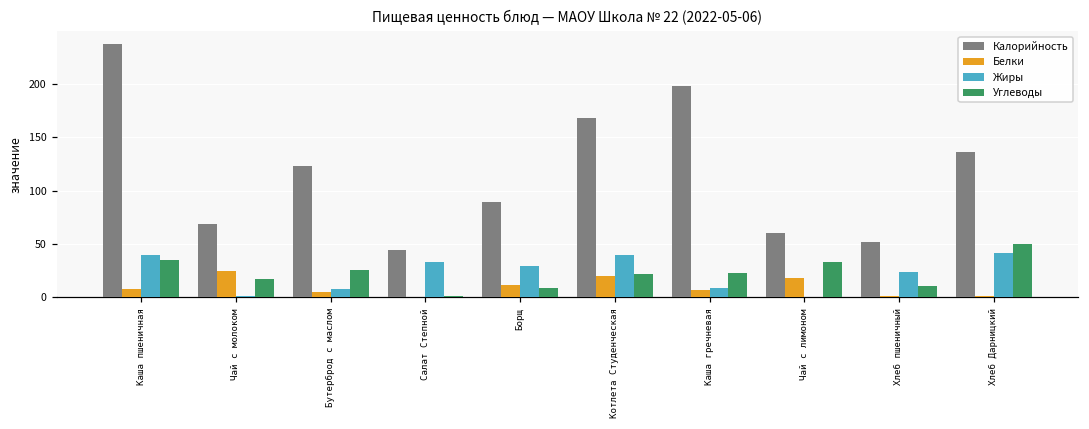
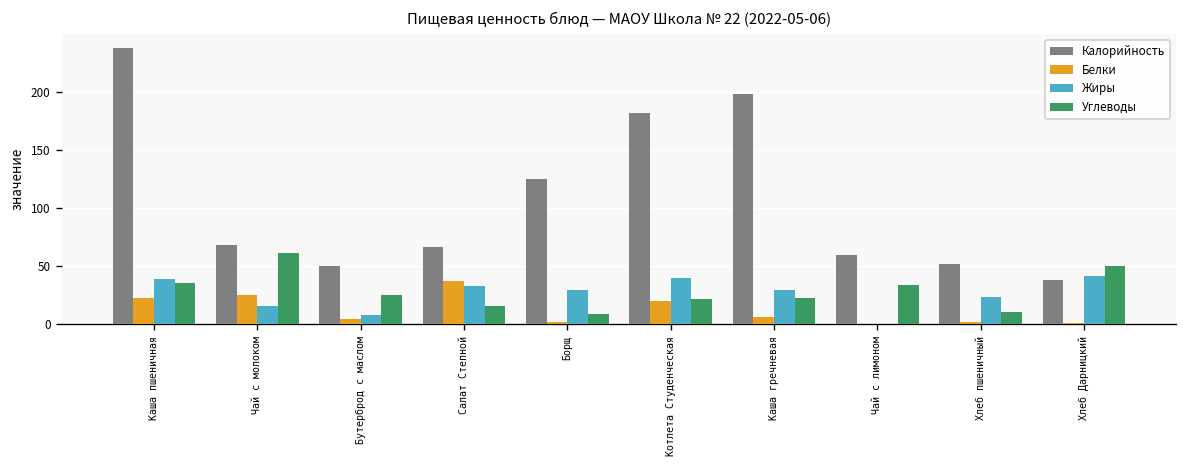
  {
    "Калорийность": {
      "Каша пшеничная": 240,
      "Чай с молоком": 70,
-     "Бутерброд с маслом": 120,
-     "Салат Степной": 40,
-     "Борщ": 90,
-     "Котлета Студенческая": 170,
+     "Бутерброд с маслом": 50,
+     "Салат Степной": 70,
+     "Борщ": 120,
+     "Котлета Студенческая": 180,
      "Каша гречневая": 200,
      "Чай с лимоном": 60,
      "Хлеб пшеничный": 50,
-     "Хлеб Дарницкий": 140
+     "Хлеб Дарницкий": 40
    },
    "Белки": {
-     "Каша пшеничная": 10,
+     "Каша пшеничная": 20,
      "Чай с молоком": 20,
      "Бутерброд с маслом": 10,
-     "Салат Степной": 0,
-     "Борщ": 10,
+     "Салат Степной": 40,
+     "Борщ": 0,
      "Котлета Студенческая": 20,
      "Каша гречневая": 10,
-     "Чай с лимоном": 20
+     "Чай с лимоном": 0
    },
    "Жиры": {
      "Каша пшеничная": 40,
-     "Чай с молоком": 0,
+     "Чай с молоком": 20,
      "Бутерброд с маслом": 10,
      "Салат Степной": 30,
      "Борщ": 30,
      "Котлета Студенческая": 40,
-     "Каша гречневая": 10,
+     "Каша гречневая": 30,
      "Чай с лимоном": 0,
      "Хлеб пшеничный": 20,
      "Хлеб Дарницкий": 40
    },
    "Углеводы": {
      "Каша пшеничная": 40,
-     "Чай с молоком": 20,
+     "Чай с молоком": 60,
      "Бутерброд с маслом": 30,
-     "Салат Степной": 0,
+     "Салат Степной": 20,
      "Борщ": 10,
      "Котлета Студенческая": 20,
      "Каша гречневая": 20,
      "Чай с лимоном": 30,
      "Хлеб пшеничный": 10,
      "Хлеб Дарницкий": 50
    }
  }
